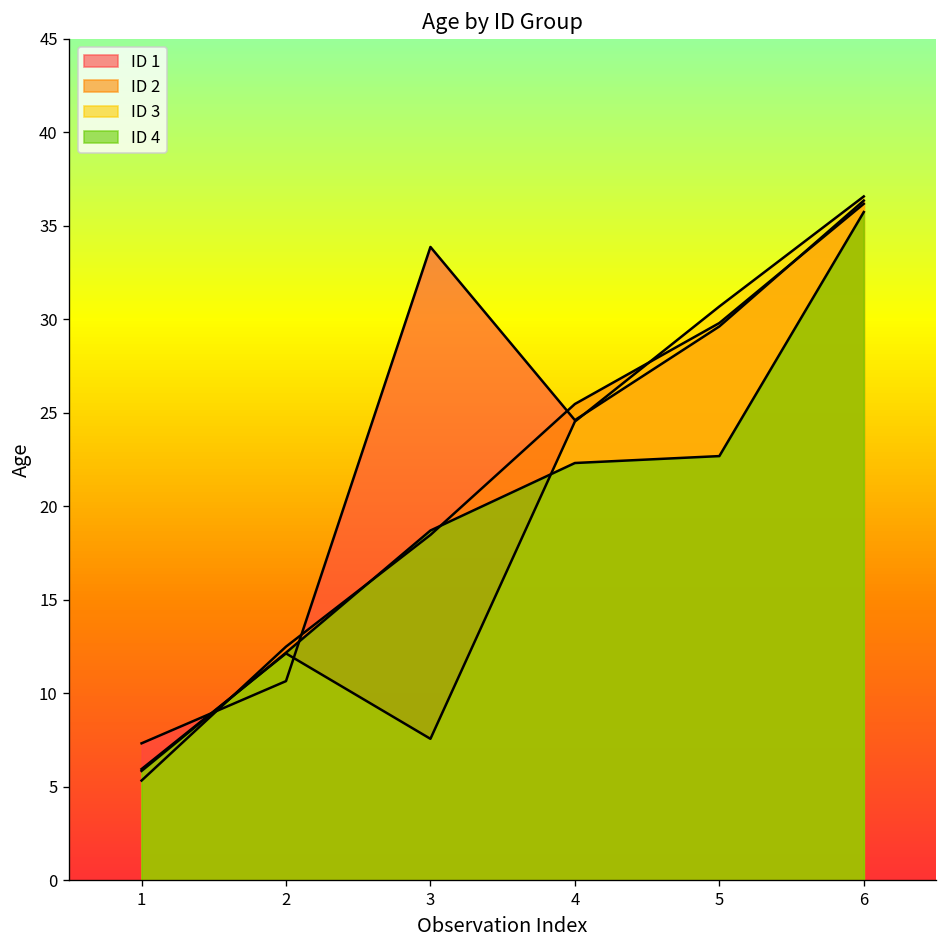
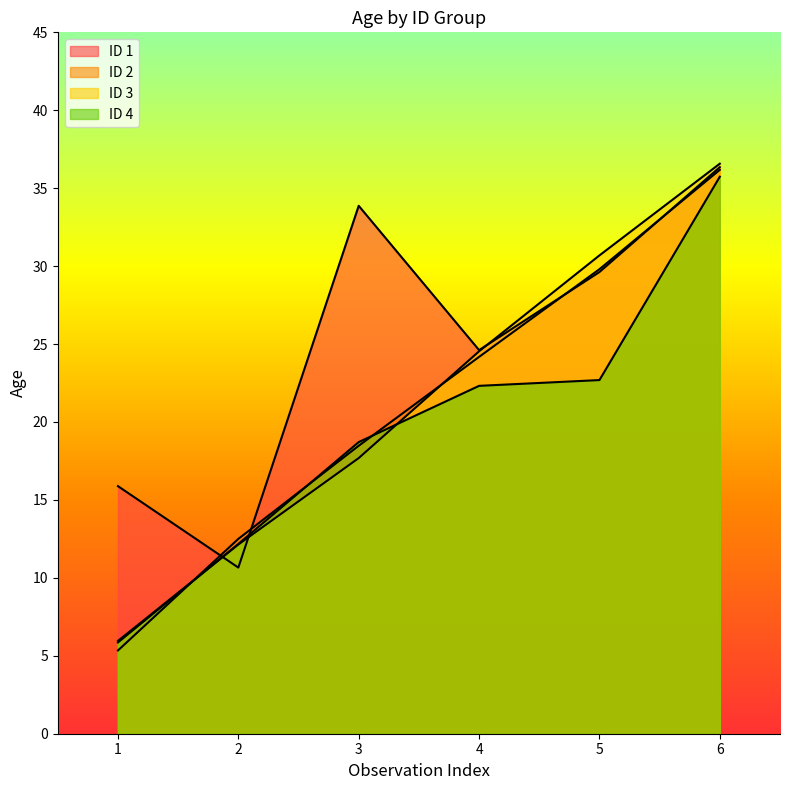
  {
    "ID 1": {
-     "1": 7.3,
+     "1": 15.9,
      "2": 10.7,
      "3": 33.9,
      "5": 29.6,
      "6": 36.4
    },
    "ID 2": {
      "1": 5.3,
      "2": 12.5,
      "3": 18.5,
-     "4": 25.5,
+     "4": 24.2,
      "5": 29.8,
      "6": 36.2
    },
    "ID 3": {
-     "3": 7.6,
+     "3": 17.7,
      "5": 30.7,
      "6": 36.6
    },
    "ID 4": {
      "3": 18.7,
      "4": 22.3,
      "5": 22.7,
      "6": 35.7
    }
  }
